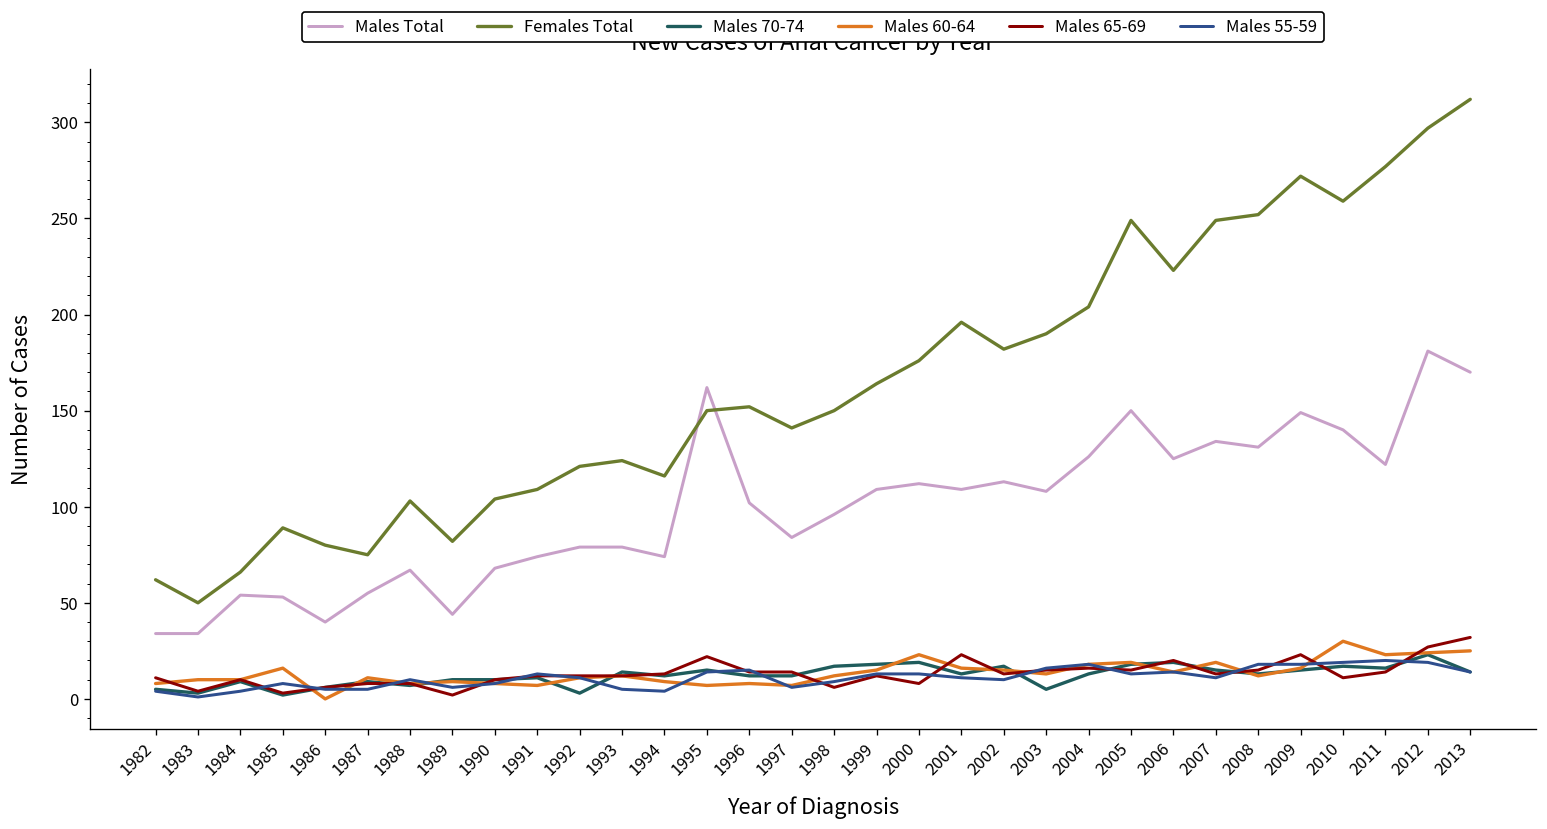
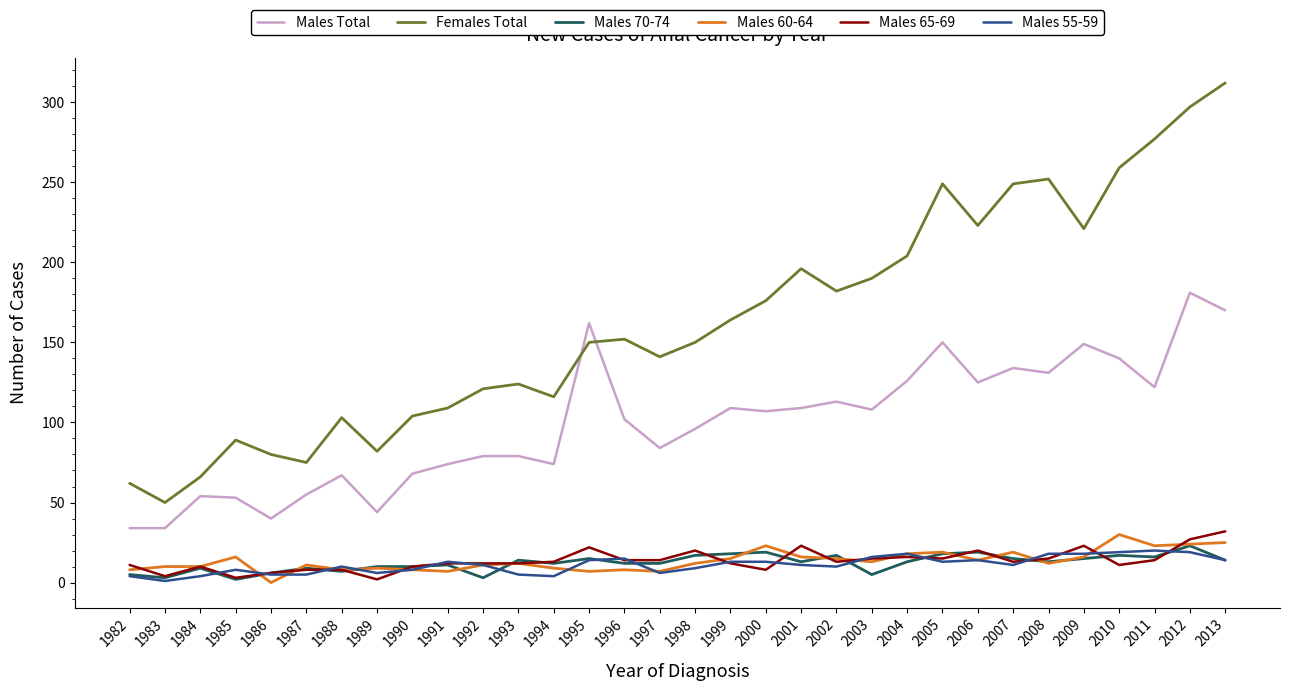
  {
    "Males Total": {
      "1982": 34,
      "1983": 34,
      "1984": 54,
      "1985": 53,
      "1986": 40,
      "1987": 55,
      "1988": 67,
      "1989": 44,
      "1990": 68,
      "1991": 74,
      "1992": 79,
      "1993": 79,
      "1994": 74,
      "1995": 162,
      "1996": 102,
      "1997": 84,
      "1998": 96,
      "1999": 109,
-     "2000": 112,
+     "2000": 107,
      "2001": 109,
      "2002": 113,
      "2003": 108,
      "2004": 126,
      "2005": 150,
      "2006": 125,
      "2007": 134,
      "2008": 131,
      "2009": 149,
      "2010": 140,
      "2011": 122,
      "2012": 181,
      "2013": 170
    },
    "Females Total": {
      "1982": 62,
      "1983": 50,
      "1984": 66,
      "1985": 89,
      "1986": 80,
      "1987": 75,
      "1988": 103,
      "1989": 82,
      "1990": 104,
      "1991": 109,
      "1992": 121,
      "1993": 124,
      "1994": 116,
      "1995": 150,
      "1996": 152,
      "1997": 141,
      "1998": 150,
      "1999": 164,
      "2000": 176,
      "2001": 196,
      "2002": 182,
      "2003": 190,
      "2004": 204,
      "2005": 249,
      "2006": 223,
      "2007": 249,
      "2008": 252,
-     "2009": 272,
+     "2009": 221,
      "2010": 259,
      "2011": 277,
      "2012": 297,
      "2013": 312
    },
    "Males 60-64": {
      "1982": 8,
      "1983": 10,
      "1985": 16,
      "1986": 0,
      "1987": 11,
      "1991": 7,
      "1994": 9,
      "1995": 7,
      "1996": 8,
      "1998": 12,
      "1999": 15,
      "2000": 23,
      "2001": 16,
      "2002": 15,
      "2003": 13,
      "2007": 19,
      "2010": 30,
      "2011": 23,
      "2013": 25
    },
    "Males 65-69": {
      "1982": 11,
      "1989": 2,
      "1995": 22,
      "1997": 14,
-     "1998": 6,
+     "1998": 20,
      "2000": 8,
      "2001": 23,
      "2002": 13,
      "2004": 16,
      "2005": 15,
      "2007": 13,
      "2008": 15,
      "2009": 23,
      "2010": 11,
      "2011": 14,
      "2012": 27,
      "2013": 32
    }
  }
